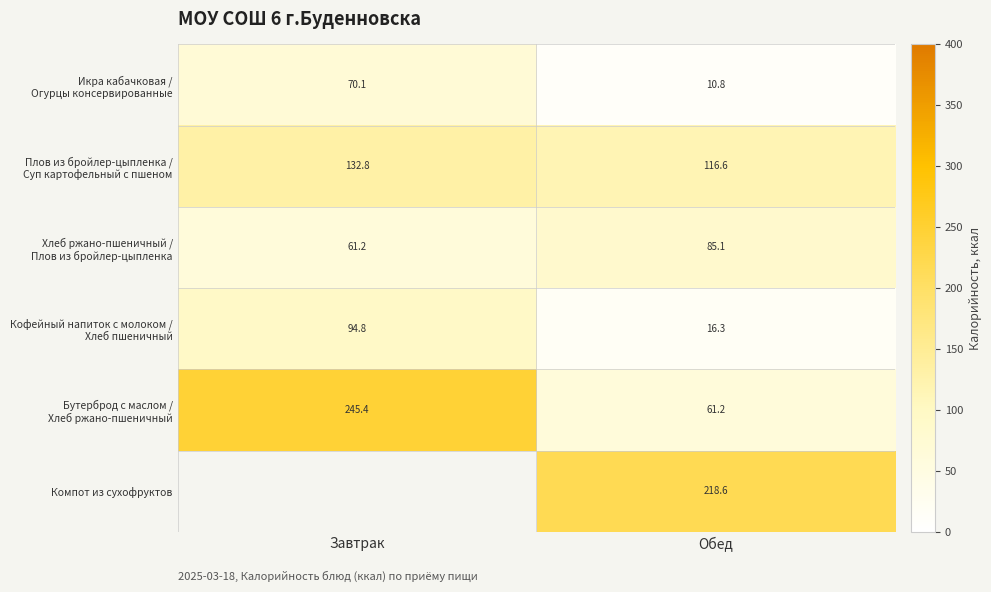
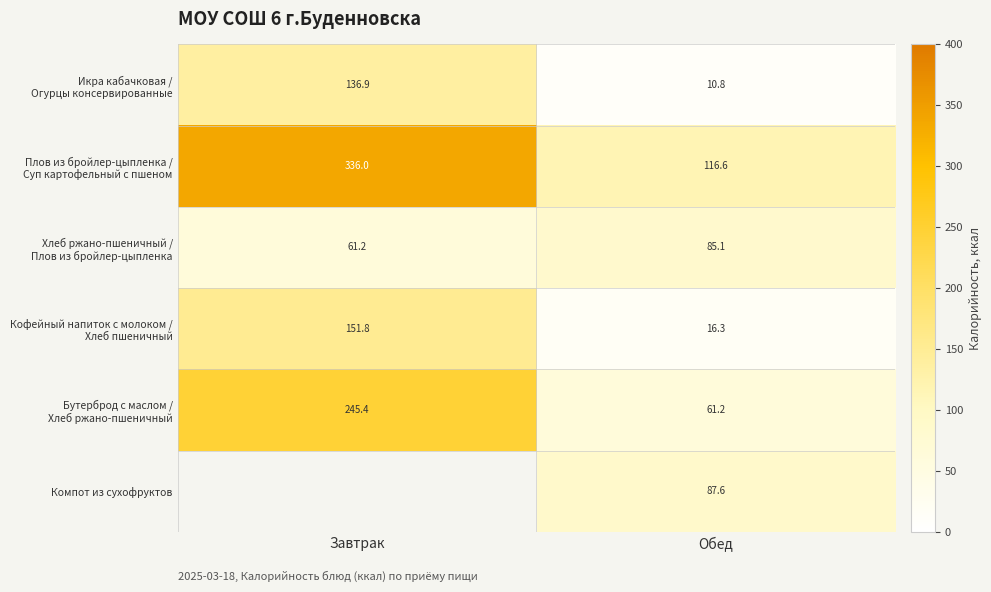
  {
    "Икра кабачковая / Огурцы консервированные": {
-     "Завтрак": 70.1,
+     "Завтрак": 136.9,
      "Обед": 10.8
    },
    "Плов из бройлер-цыпленка / Суп картофельный с пшеном": {
-     "Завтрак": 132.8,
+     "Завтрак": 336.0,
      "Обед": 116.6
    },
    "Хлеб ржано-пшеничный / Плов из бройлер-цыпленка": {
      "Завтрак": 61.2,
      "Обед": 85.1
    },
    "Кофейный напиток с молоком / Хлеб пшеничный": {
-     "Завтрак": 94.8,
+     "Завтрак": 151.8,
      "Обед": 16.3
    },
    "Бутерброд с маслом / Хлеб ржано-пшеничный": {
      "Завтрак": 245.4,
      "Обед": 61.2
    },
    "Компот из сухофруктов": {
-     "Обед": 218.6
+     "Обед": 87.6
    }
  }
